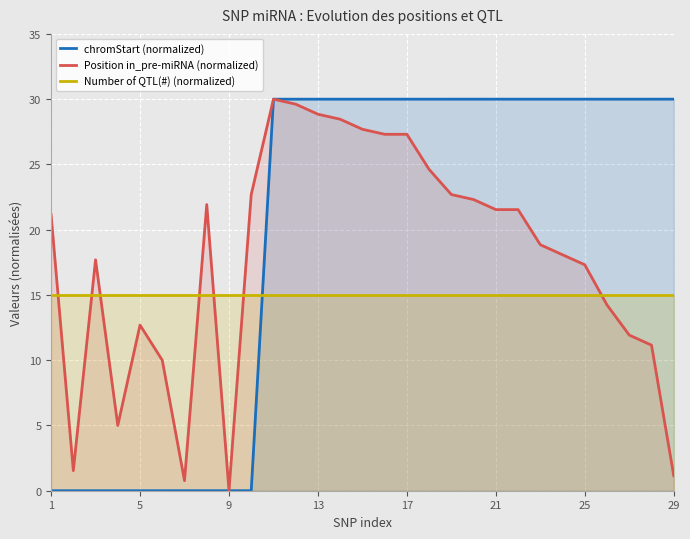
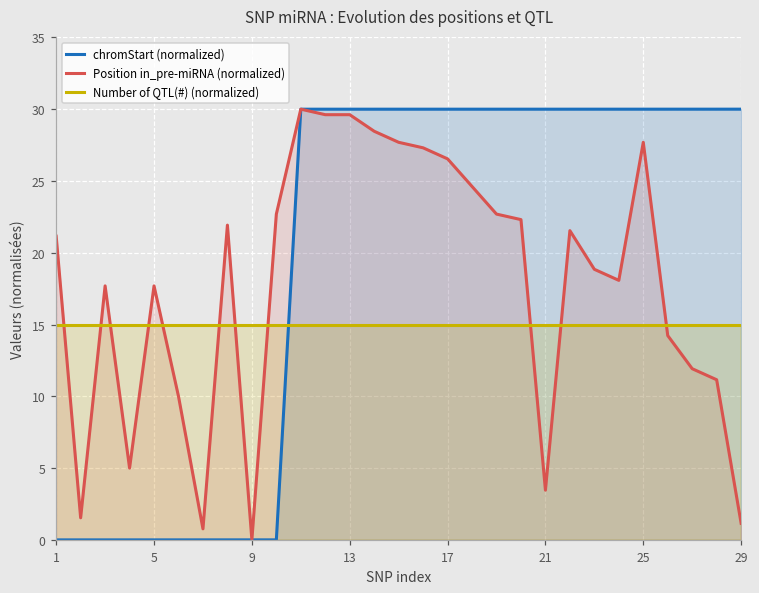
  {
    "chromStart (normalized)": {
      "1": 0.0,
      "5": 0.0,
      "13": 30.0,
      "17": 30.0,
      "21": 30.0,
      "25": 30.0,
      "29": 30.0
    },
    "Position in_pre-miRNA (normalized)": {
      "1": 21.2,
-     "5": 12.7,
-     "13": 28.8,
-     "17": 27.3,
-     "21": 21.5,
-     "25": 17.3,
+     "5": 17.7,
+     "13": 29.6,
+     "17": 26.5,
+     "21": 3.5,
+     "25": 27.7,
      "29": 1.2
    },
    "Number of QTL(#) (normalized)": {
      "1": 15.0,
      "5": 15.0,
      "9": 15.0,
      "13": 15.0,
      "17": 15.0,
      "21": 15.0,
      "25": 15.0,
      "29": 15.0
    }
  }
